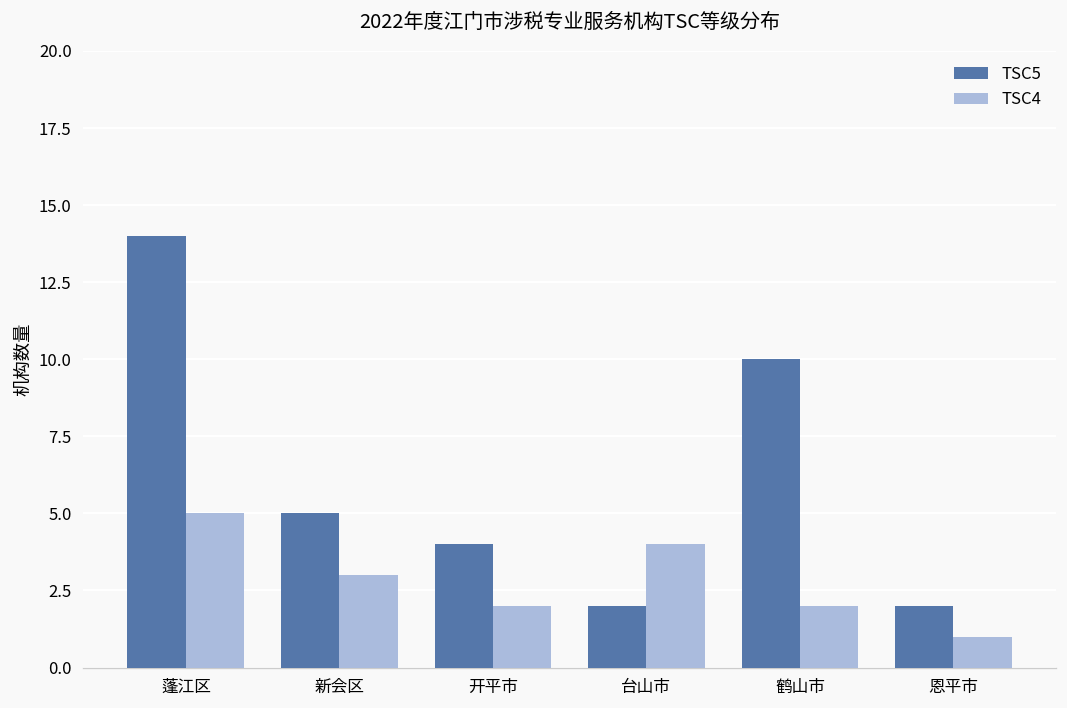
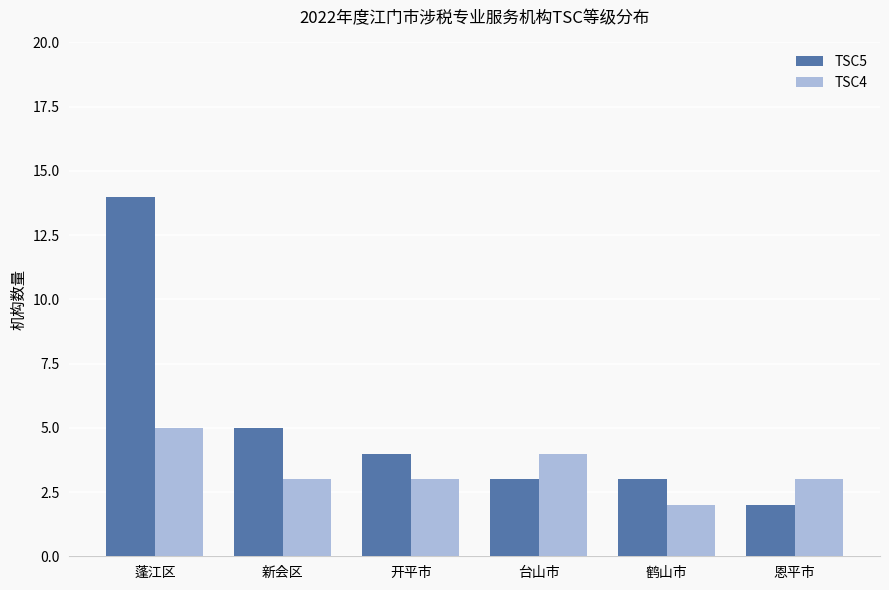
  {
    "TSC5": {
      "蓬江区": 14,
      "新会区": 5,
      "开平市": 4,
-     "台山市": 2,
-     "鹤山市": 10,
+     "台山市": 3,
+     "鹤山市": 3,
      "恩平市": 2
    },
    "TSC4": {
      "蓬江区": 5,
      "新会区": 3,
-     "开平市": 2,
+     "开平市": 3,
      "台山市": 4,
      "鹤山市": 2,
-     "恩平市": 1
+     "恩平市": 3
    }
  }
